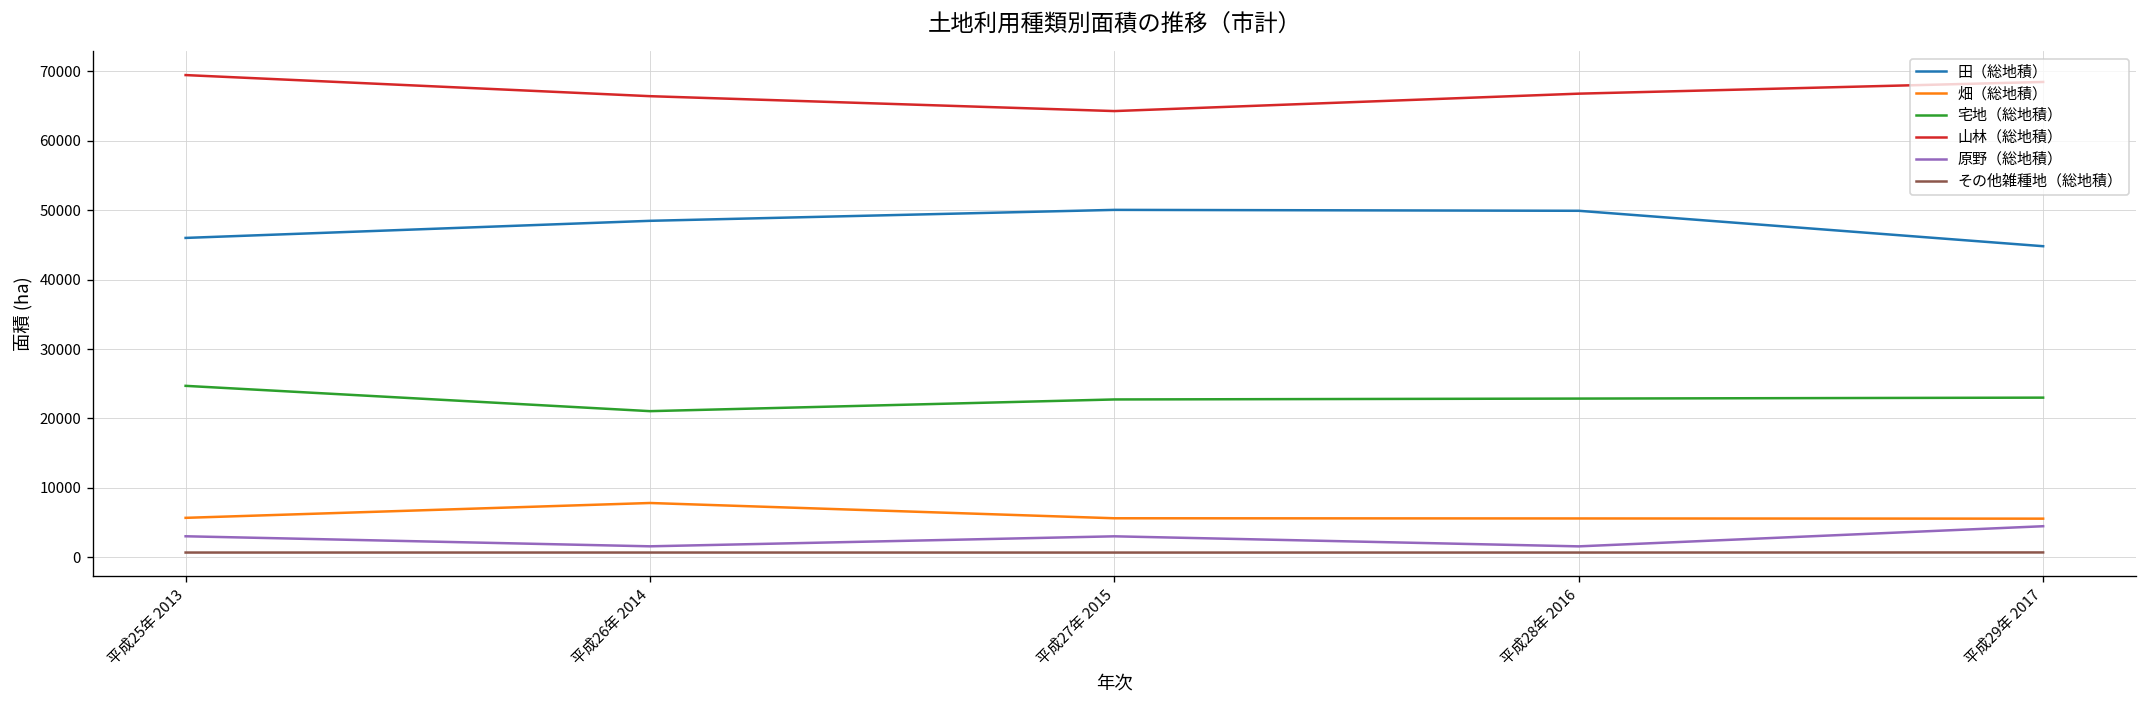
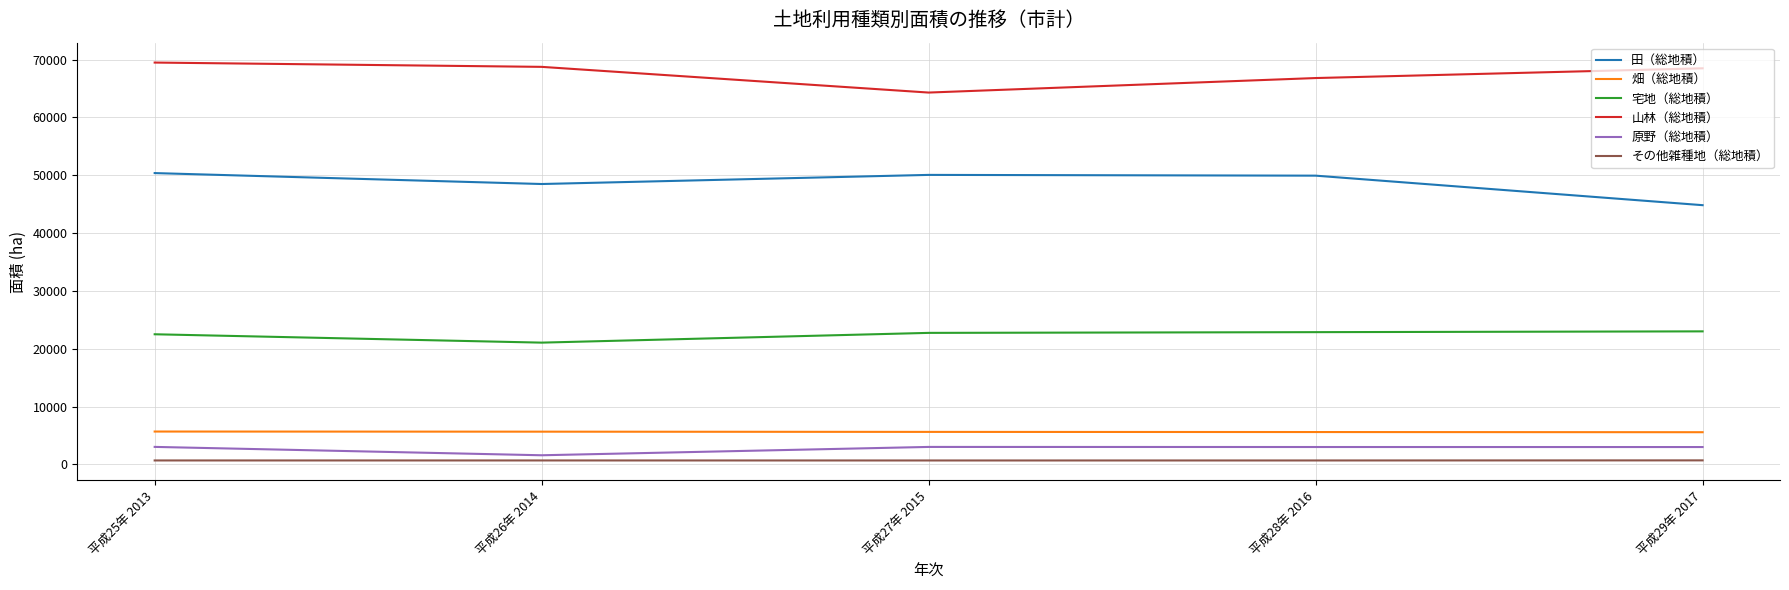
  {
    "田（総地積）": {
-     "平成25年 2013": 46000,
+     "平成25年 2013": 50000,
      "平成26年 2014": 48000,
      "平成27年 2015": 50000,
      "平成28年 2016": 50000,
      "平成29年 2017": 45000
    },
    "畑（総地積）": {
      "平成25年 2013": 6000,
-     "平成26年 2014": 8000,
+     "平成26年 2014": 6000,
      "平成27年 2015": 6000,
      "平成28年 2016": 6000,
      "平成29年 2017": 6000
    },
    "宅地（総地積）": {
-     "平成25年 2013": 25000,
+     "平成25年 2013": 22000,
      "平成26年 2014": 21000,
      "平成27年 2015": 23000,
      "平成28年 2016": 23000,
      "平成29年 2017": 23000
    },
    "山林（総地積）": {
      "平成25年 2013": 69000,
-     "平成26年 2014": 66000,
+     "平成26年 2014": 69000,
      "平成27年 2015": 64000,
      "平成28年 2016": 67000
    },
    "原野（総地積）": {
      "平成25年 2013": 3000,
      "平成26年 2014": 2000,
      "平成27年 2015": 3000,
-     "平成28年 2016": 2000,
-     "平成29年 2017": 4000
+     "平成28年 2016": 3000,
+     "平成29年 2017": 3000
    },
    "その他雑種地（総地積）": {
      "平成25年 2013": 1000,
      "平成26年 2014": 1000,
      "平成27年 2015": 1000,
      "平成28年 2016": 1000,
      "平成29年 2017": 1000
    }
  }
